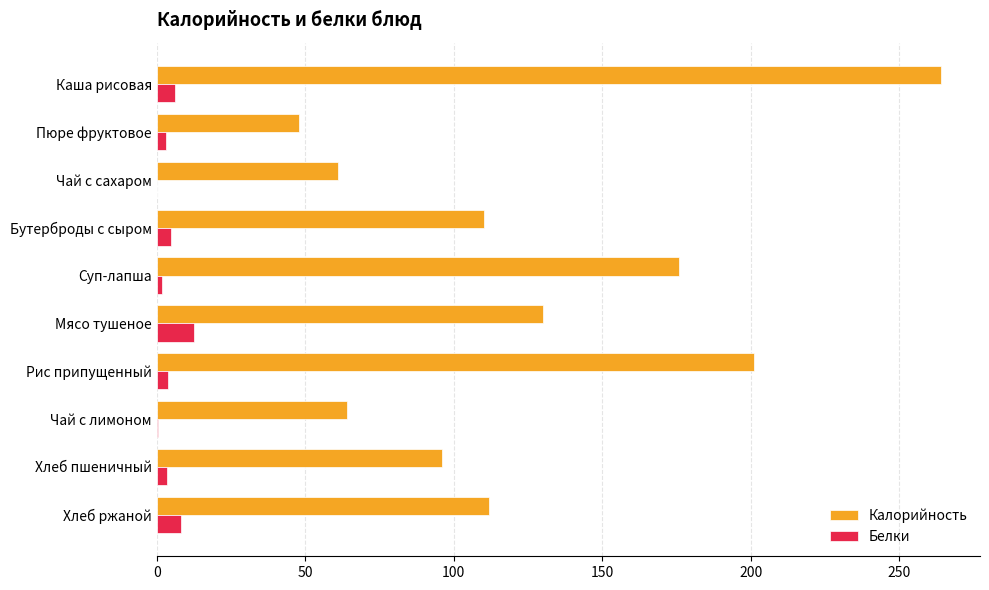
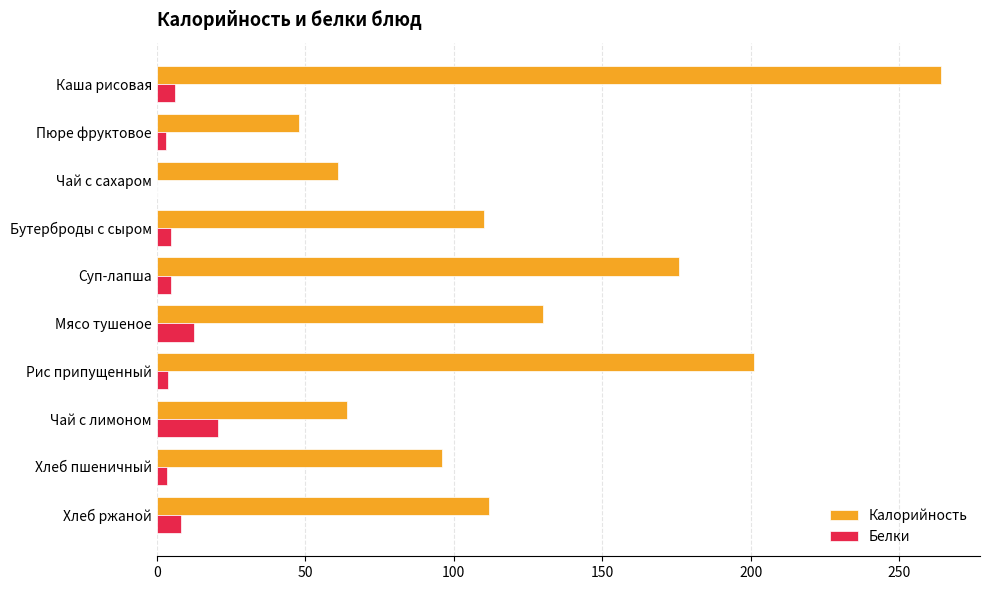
  {
    "Калорийность": {
      "Каша рисовая": 264,
      "Пюре фруктовое": 48,
      "Чай с сахаром": 61,
      "Бутерброды с сыром": 110,
      "Суп-лапша": 176,
      "Мясо тушеное": 130,
      "Рис припущенный": 201,
      "Чай с лимоном": 64,
      "Хлеб пшеничный": 96,
      "Хлеб ржаной": 112
    },
    "Белки": {
      "Каша рисовая": 6,
      "Пюре фруктовое": 3,
      "Бутерброды с сыром": 5,
-     "Суп-лапша": 2,
+     "Суп-лапша": 5,
      "Мясо тушеное": 13,
      "Рис припущенный": 4,
-     "Чай с лимоном": 0,
+     "Чай с лимоном": 20,
      "Хлеб пшеничный": 3,
      "Хлеб ржаной": 8
    }
  }
